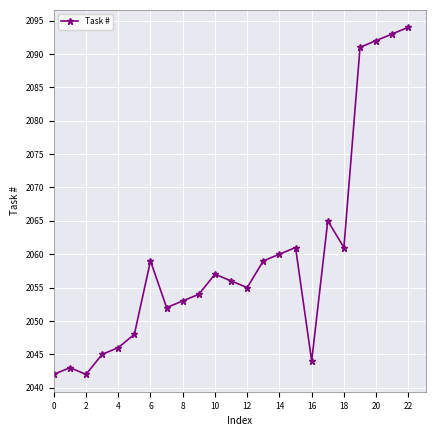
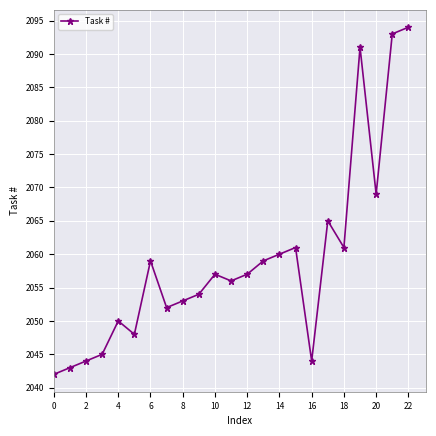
  {
    "0": 2042,
-   "2": 2042,
-   "4": 2046,
+   "2": 2044,
+   "4": 2050,
    "6": 2059,
    "8": 2053,
    "10": 2057,
-   "12": 2055,
+   "12": 2057,
    "14": 2060,
    "16": 2044,
    "18": 2061,
-   "20": 2092,
+   "20": 2069,
    "22": 2094
  }
